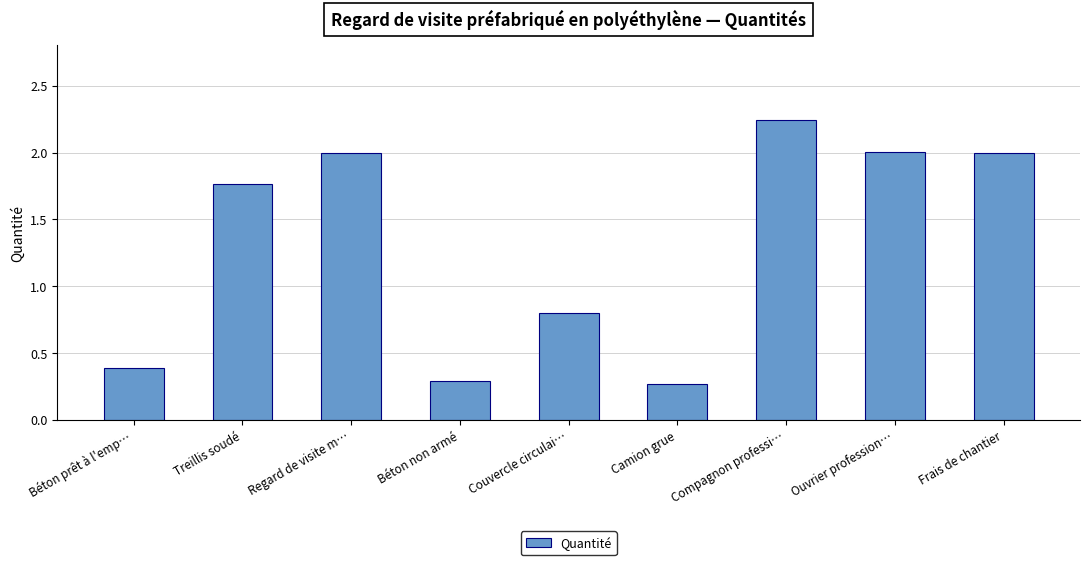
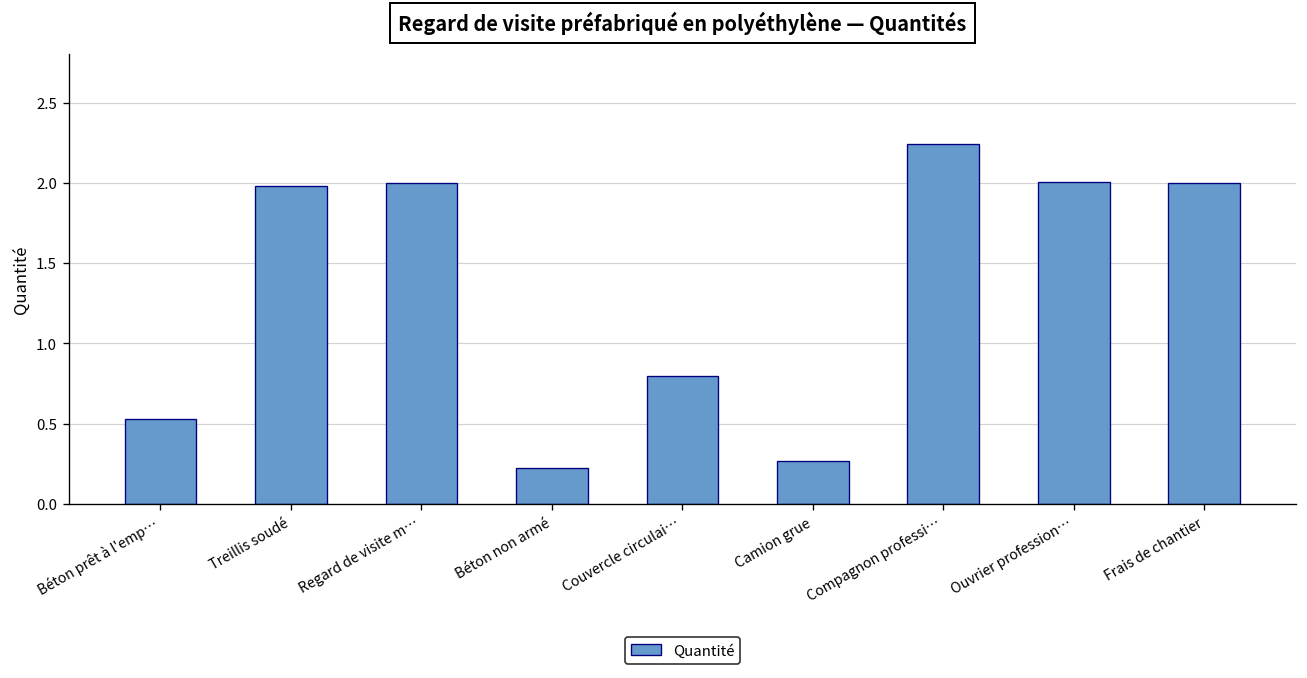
  {
-   "Béton prêt à l'emp…": 0.39,
-   "Treillis soudé": 1.77,
+   "Béton prêt à l'emp…": 0.53,
+   "Treillis soudé": 1.98,
    "Regard de visite m…": 2.00,
-   "Béton non armé": 0.29,
+   "Béton non armé": 0.23,
    "Couvercle circulai…": 0.80,
    "Camion grue": 0.27,
    "Compagnon professi…": 2.24,
    "Ouvrier profession…": 2.01,
    "Frais de chantier": 2.00
  }
